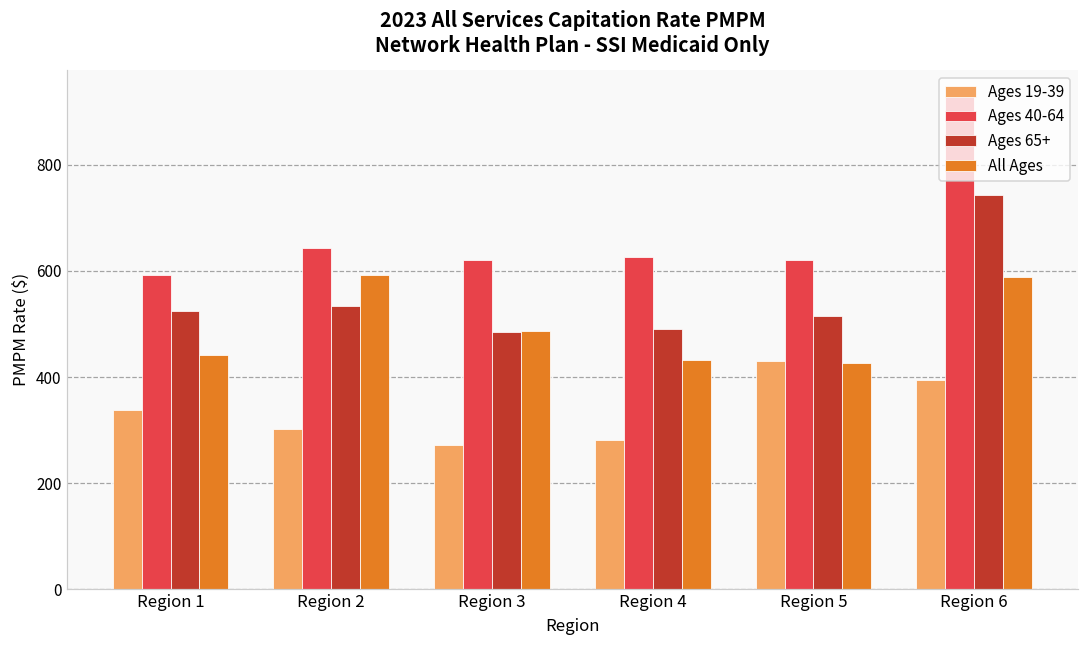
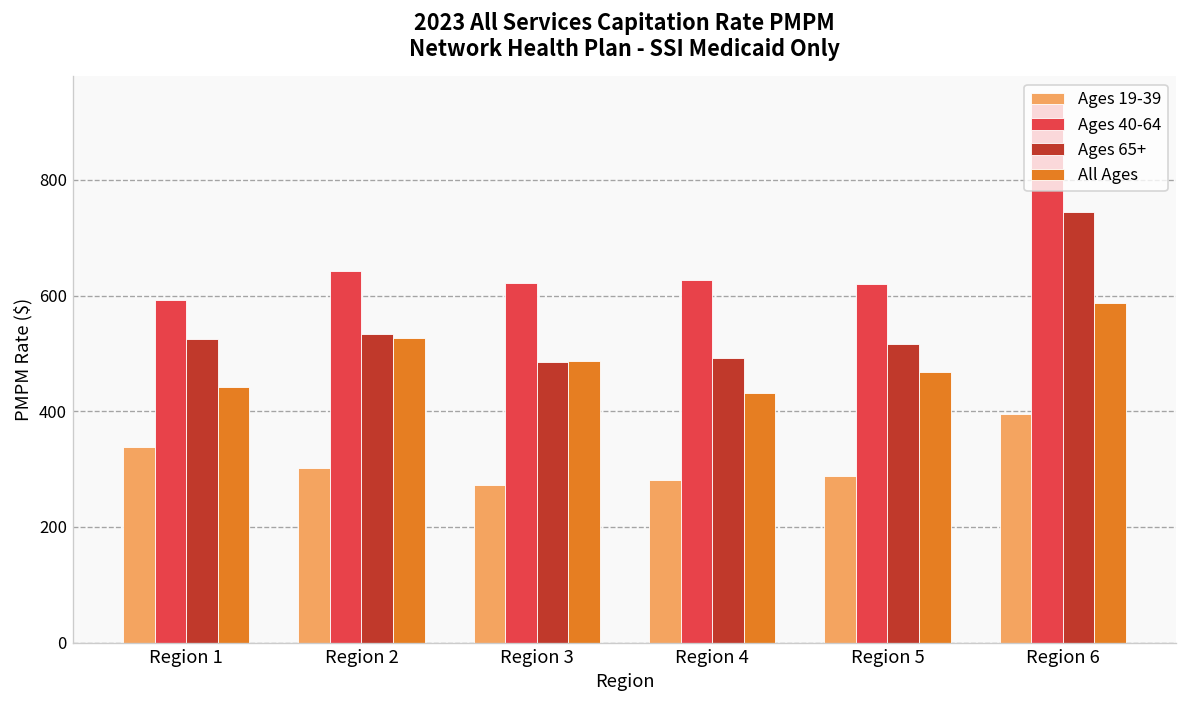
  {
    "Ages 19-39": {
      "Region 1": 340,
      "Region 2": 300,
      "Region 3": 270,
      "Region 4": 280,
-     "Region 5": 430,
+     "Region 5": 290,
      "Region 6": 390
    },
    "All Ages": {
      "Region 1": 440,
-     "Region 2": 590,
+     "Region 2": 530,
      "Region 3": 490,
      "Region 4": 430,
-     "Region 5": 430,
+     "Region 5": 470,
      "Region 6": 590
    }
  }
